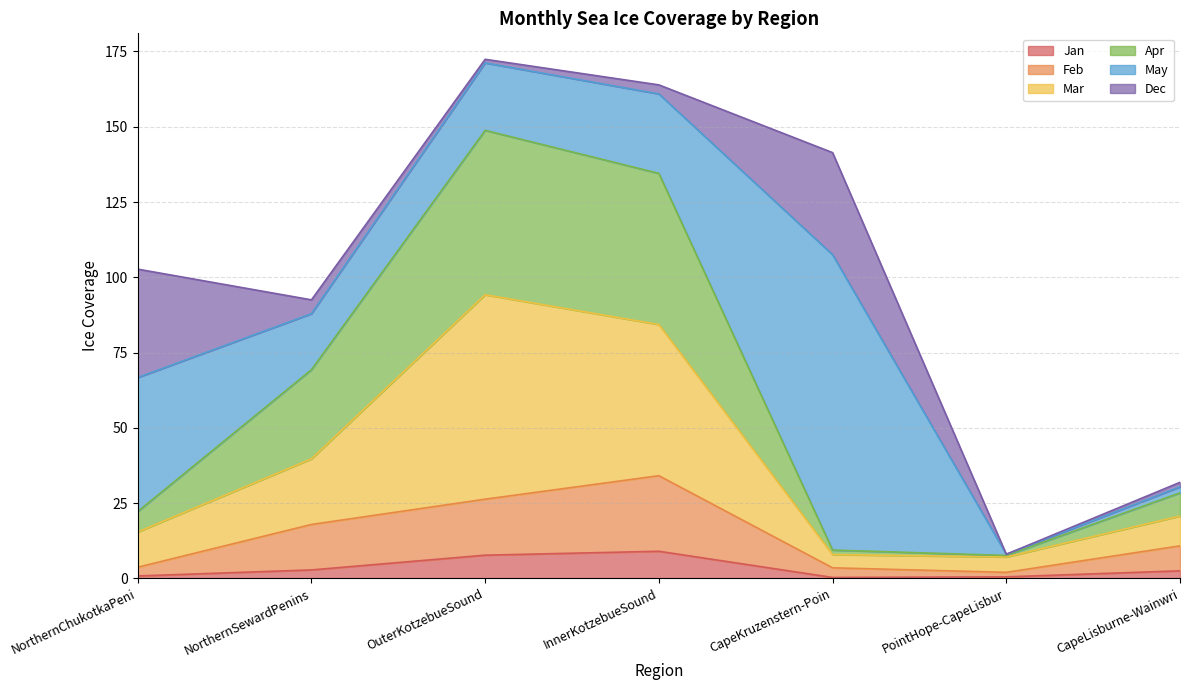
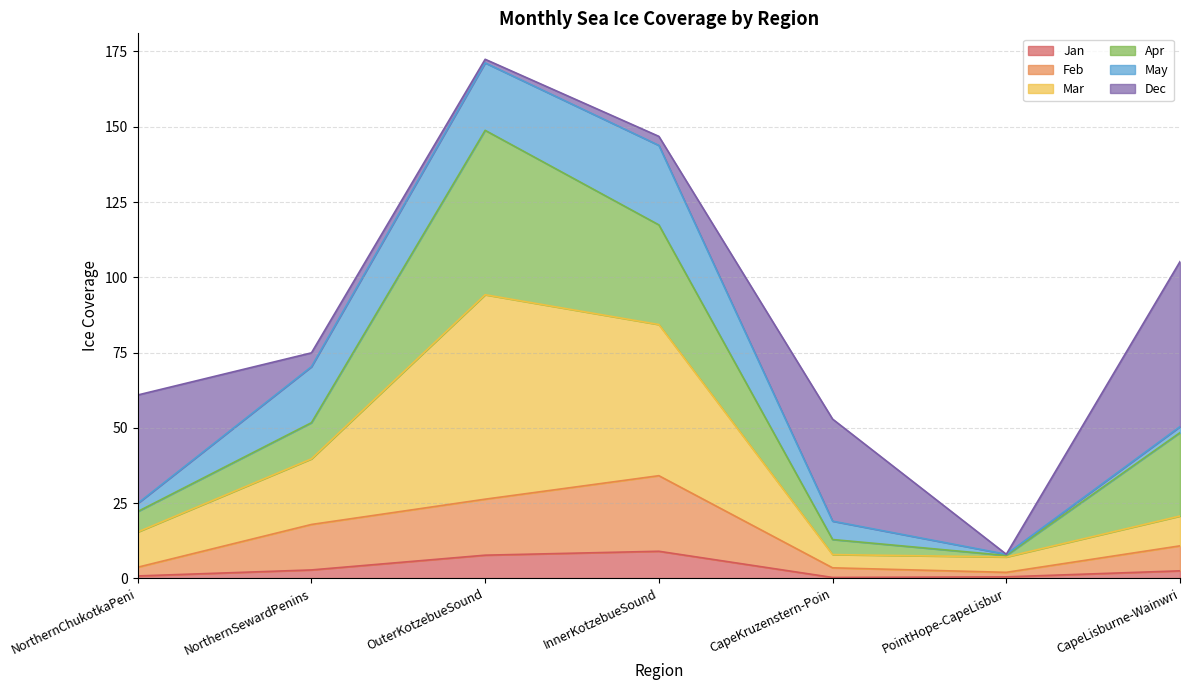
  {
    "Apr": {
      "NorthernChukotkaPeni": 7,
-     "NorthernSewardPenins": 30,
+     "NorthernSewardPenins": 12,
      "OuterKotzebueSound": 55,
-     "InnerKotzebueSound": 50,
-     "CapeKruzenstern-Poin": 2,
-     "CapeLisburne-Wainwri": 8
+     "InnerKotzebueSound": 33,
+     "CapeKruzenstern-Poin": 5,
+     "CapeLisburne-Wainwri": 28
    },
    "May": {
-     "NorthernChukotkaPeni": 45,
+     "NorthernChukotkaPeni": 3,
      "NorthernSewardPenins": 19,
      "OuterKotzebueSound": 22,
      "InnerKotzebueSound": 26,
-     "CapeKruzenstern-Poin": 98,
+     "CapeKruzenstern-Poin": 6,
      "CapeLisburne-Wainwri": 2
    },
    "Dec": {
      "NorthernChukotkaPeni": 36,
      "NorthernSewardPenins": 5,
      "OuterKotzebueSound": 1,
      "InnerKotzebueSound": 3,
      "CapeKruzenstern-Poin": 34,
-     "CapeLisburne-Wainwri": 2
+     "CapeLisburne-Wainwri": 55
    }
  }
